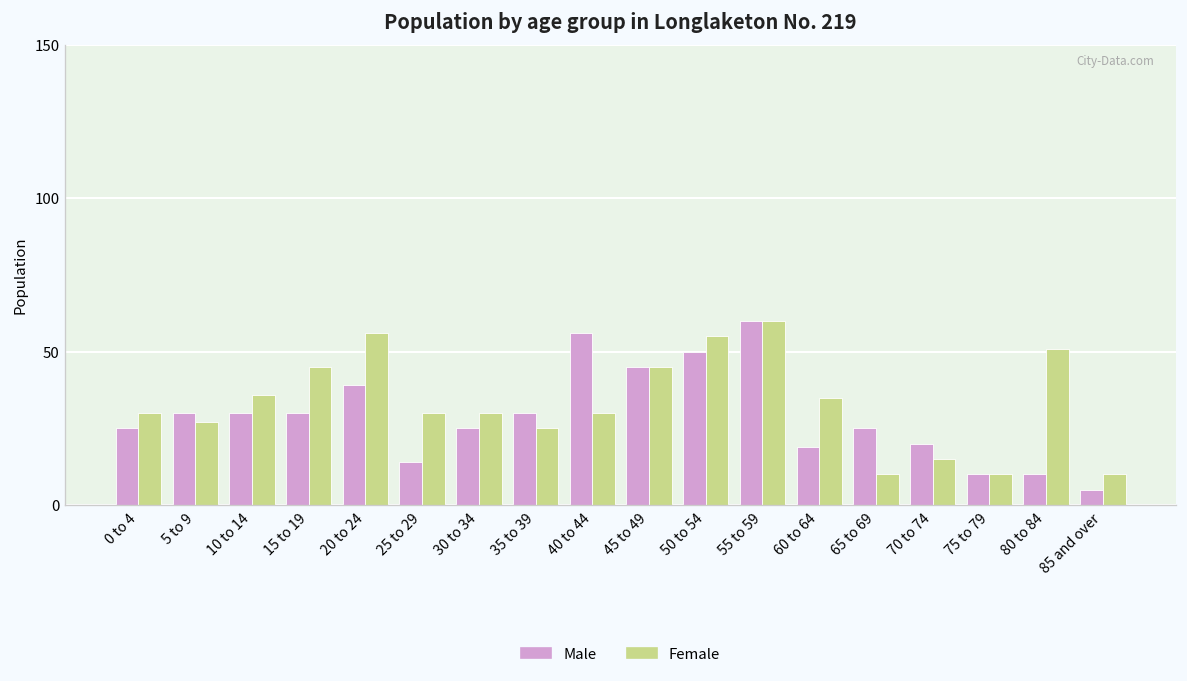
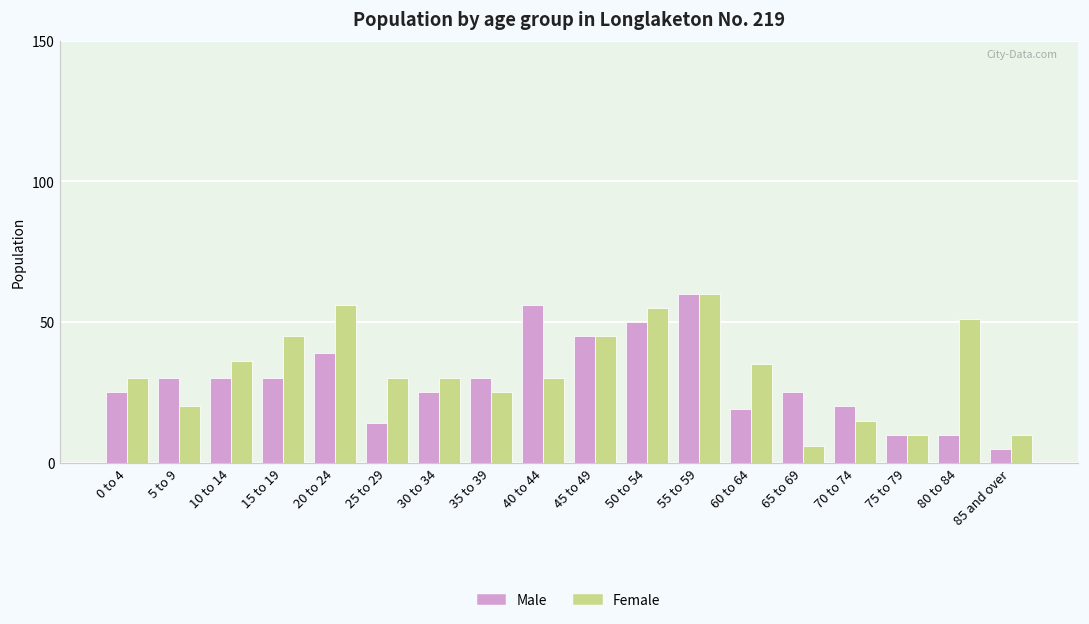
  {
    "Male": {
      "0 to 4": 25,
      "5 to 9": 30,
      "10 to 14": 30,
      "15 to 19": 30,
      "20 to 24": 39,
      "25 to 29": 14,
      "30 to 34": 25,
      "35 to 39": 30,
      "40 to 44": 56,
      "45 to 49": 45,
      "50 to 54": 50,
      "55 to 59": 60,
      "60 to 64": 19,
      "65 to 69": 25,
      "70 to 74": 20,
      "75 to 79": 10,
      "80 to 84": 10,
      "85 and over": 5
    },
    "Female": {
      "0 to 4": 30,
-     "5 to 9": 27,
+     "5 to 9": 20,
      "10 to 14": 36,
      "15 to 19": 45,
      "20 to 24": 56,
      "25 to 29": 30,
      "30 to 34": 30,
      "35 to 39": 25,
      "40 to 44": 30,
      "45 to 49": 45,
      "50 to 54": 55,
      "55 to 59": 60,
      "60 to 64": 35,
-     "65 to 69": 10,
+     "65 to 69": 6,
      "70 to 74": 15,
      "75 to 79": 10,
      "80 to 84": 51,
      "85 and over": 10
    }
  }
